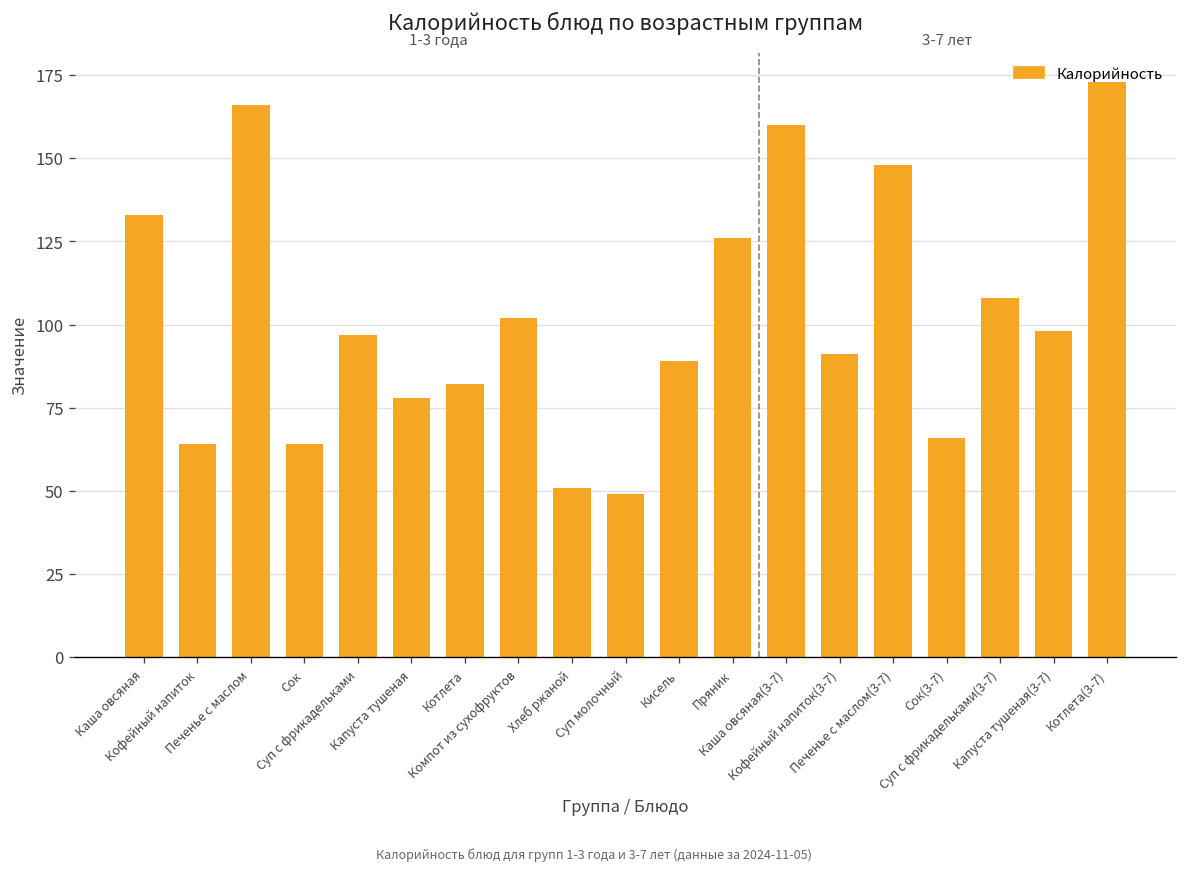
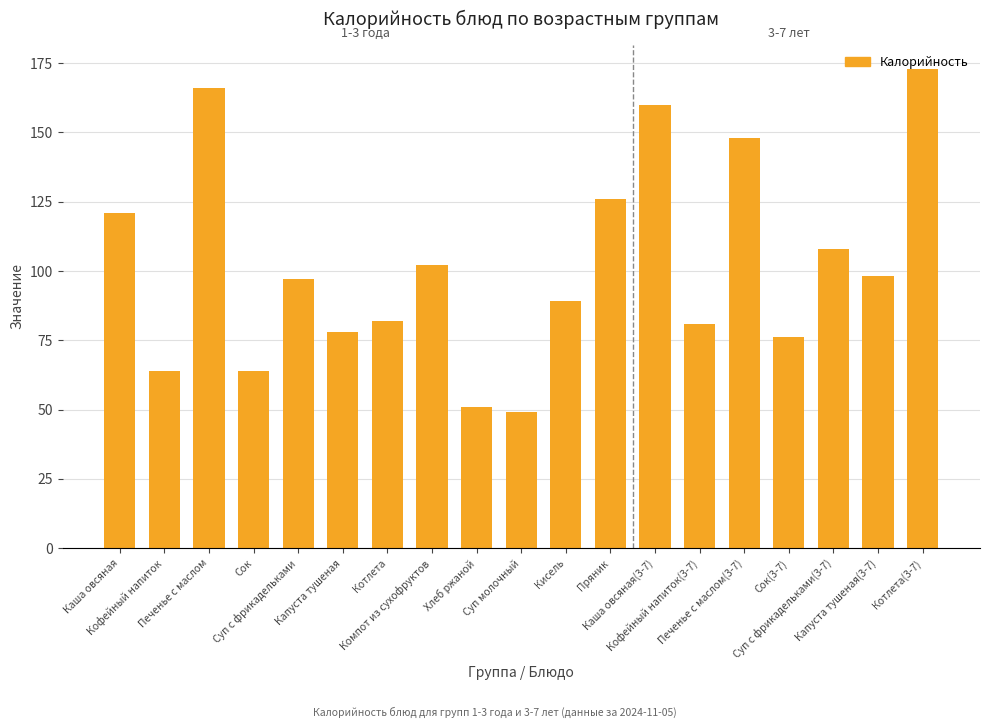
  {
-   "Каша овсяная": 133,
+   "Каша овсяная": 121,
    "Кофейный напиток": 64,
    "Печенье с маслом": 166,
    "Сок": 64,
    "Суп с фрикадельками": 97,
    "Капуста тушеная": 78,
    "Котлета": 82,
    "Компот из сухофруктов": 102,
    "Хлеб ржаной": 51,
    "Суп молочный": 49,
    "Кисель": 89,
    "Пряник": 126,
    "Каша овсяная(3-7)": 160,
-   "Кофейный напиток(3-7)": 91,
+   "Кофейный напиток(3-7)": 81,
    "Печенье с маслом(3-7)": 148,
-   "Сок(3-7)": 66,
+   "Сок(3-7)": 76,
    "Суп с фрикадельками(3-7)": 108,
    "Капуста тушеная(3-7)": 98,
    "Котлета(3-7)": 173
  }
